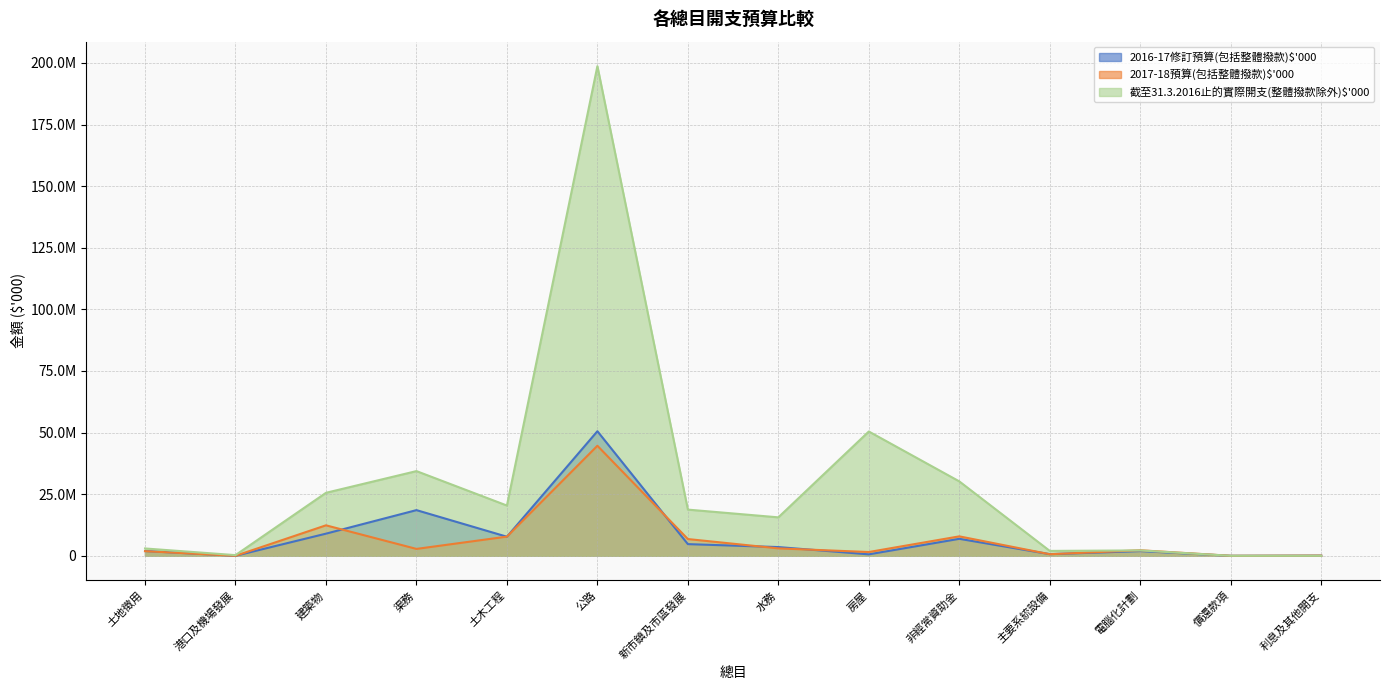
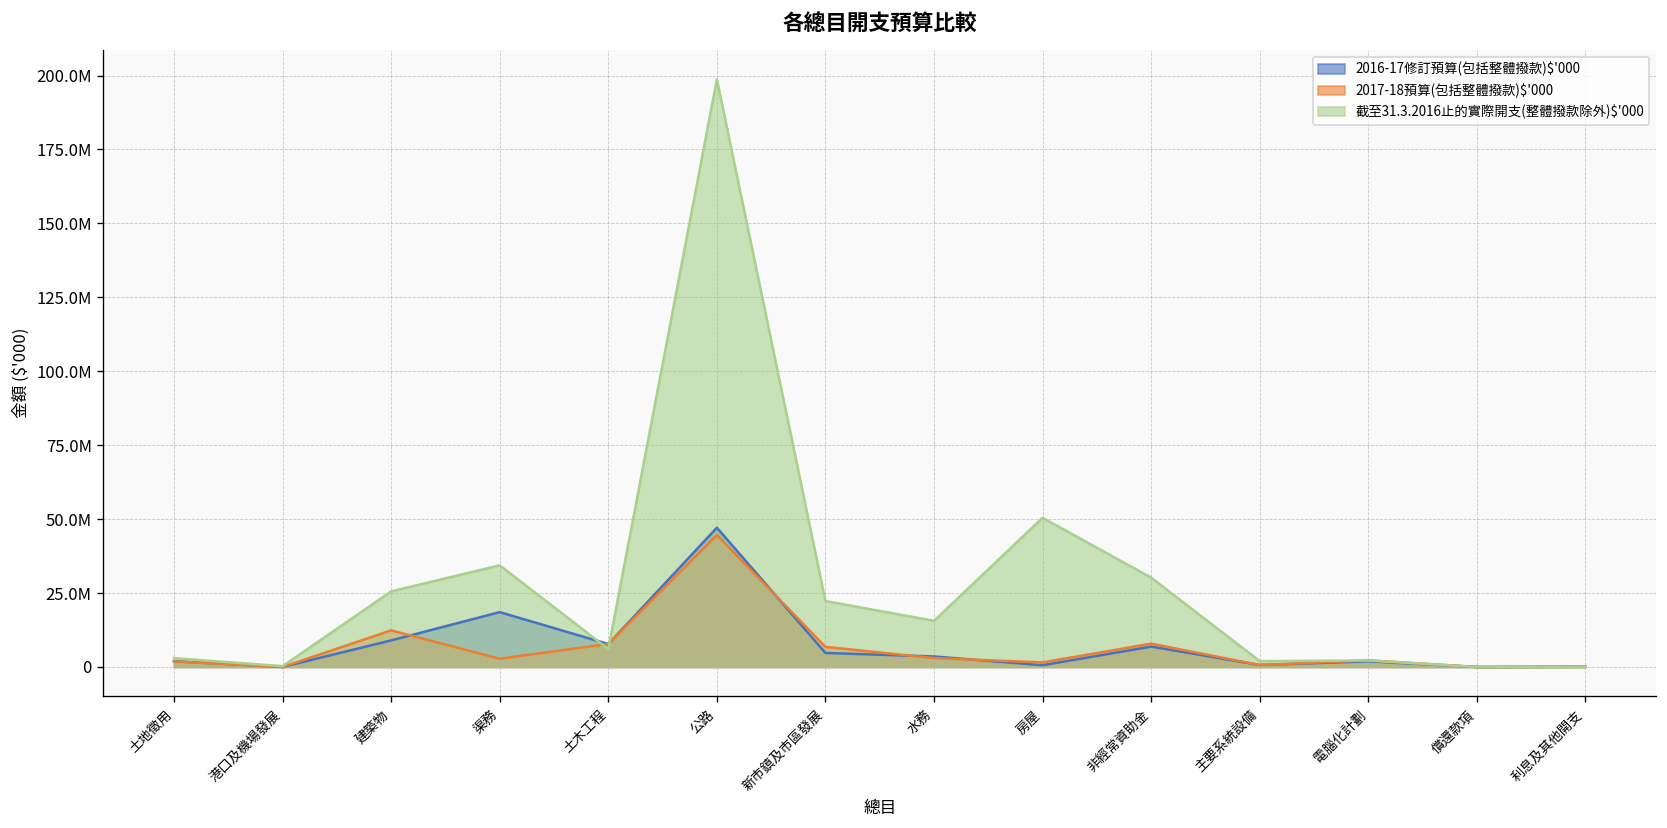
  {
    "2016-17修訂預算(包括整體撥款)$'000": {
      "建築物": 9000000,
      "渠務": 19000000,
-     "公路": 51000000,
+     "公路": 47000000,
      "新市鎮及市區發展": 5000000
    },
    "2017-18預算(包括整體撥款)$'000": {
      "建築物": 12000000,
      "渠務": 3000000,
      "公路": 45000000,
      "新市鎮及市區發展": 7000000
    },
    "截至31.3.2016止的實際開支(整體撥款除外)$'000": {
      "建築物": 26000000,
      "渠務": 34000000,
-     "土木工程": 20000000,
+     "土木工程": 6000000,
      "公路": 199000000,
-     "新市鎮及市區發展": 19000000,
+     "新市鎮及市區發展": 22000000,
      "水務": 16000000,
      "房屋": 50000000,
      "非經常資助金": 30000000,
      "主要系統設備": 2000000
    }
  }
